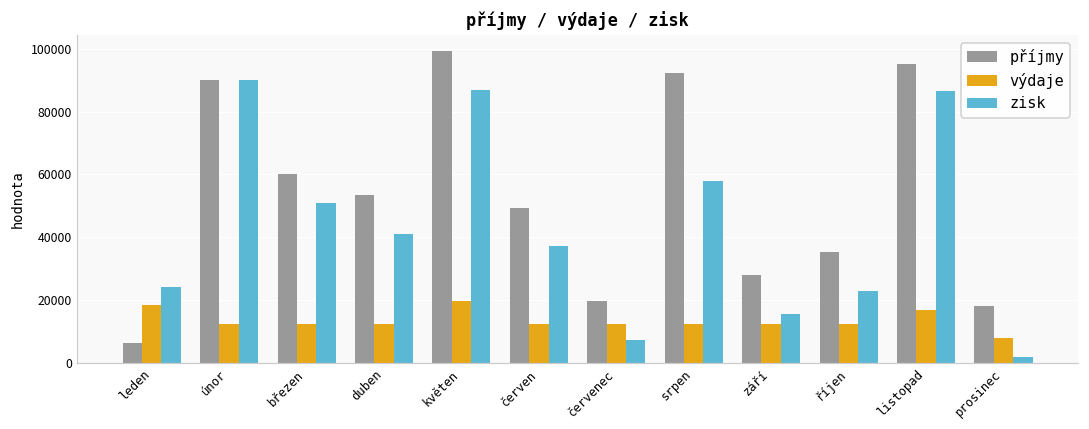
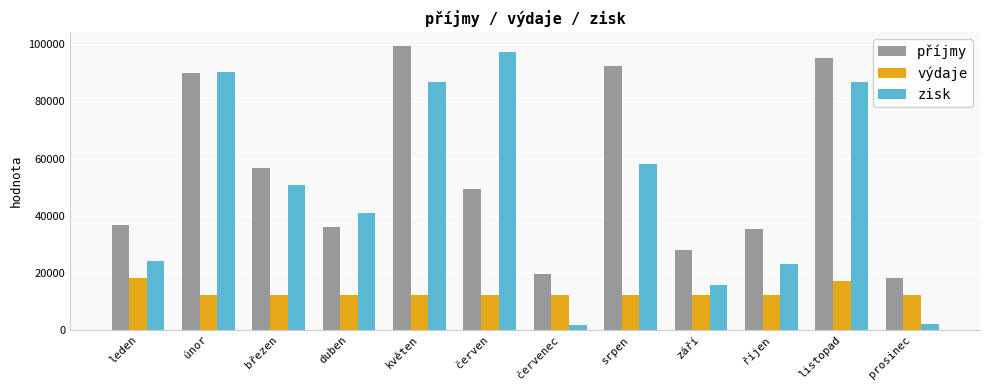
  {
    "příjmy": {
-     "leden": 6000,
+     "leden": 37000,
      "únor": 90000,
-     "březen": 60000,
-     "duben": 53000,
+     "březen": 57000,
+     "duben": 36000,
      "květen": 99000,
      "červen": 49000,
      "červenec": 20000,
      "srpen": 92000,
      "září": 28000,
      "říjen": 35000,
      "listopad": 95000,
      "prosinec": 18000
    },
    "výdaje": {
      "leden": 18000,
      "únor": 12000,
      "březen": 12000,
      "duben": 12000,
-     "květen": 20000,
+     "květen": 12000,
      "červen": 12000,
      "červenec": 12000,
      "srpen": 12000,
      "září": 12000,
      "říjen": 12000,
      "listopad": 17000,
-     "prosinec": 8000
+     "prosinec": 12000
    },
    "zisk": {
      "leden": 24000,
      "únor": 90000,
      "březen": 51000,
      "duben": 41000,
      "květen": 87000,
-     "červen": 37000,
-     "červenec": 7000,
+     "červen": 97000,
+     "červenec": 2000,
      "srpen": 58000,
      "září": 16000,
      "říjen": 23000,
      "listopad": 87000,
      "prosinec": 2000
    }
  }
